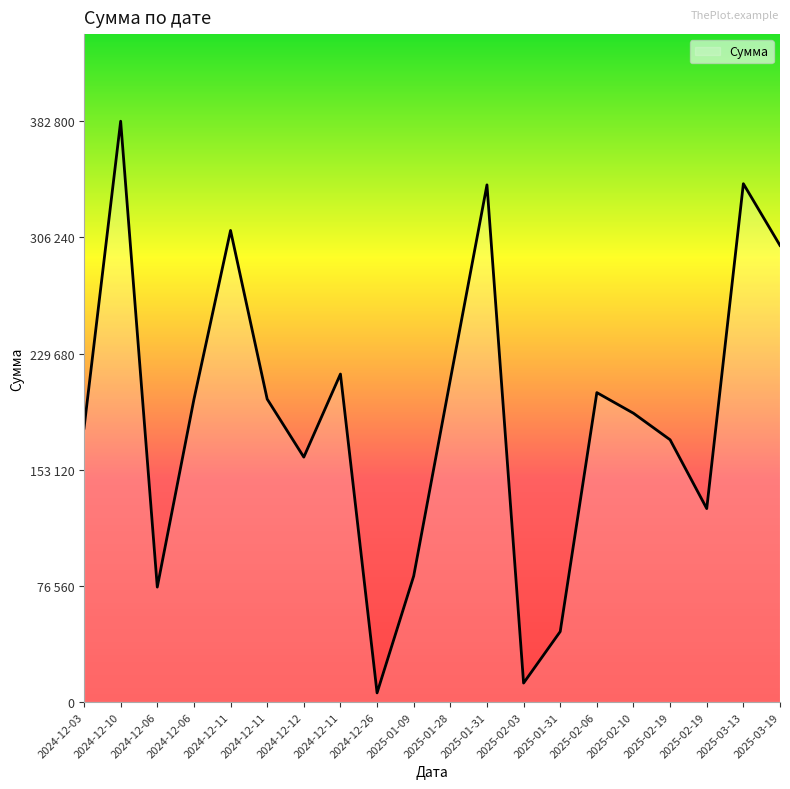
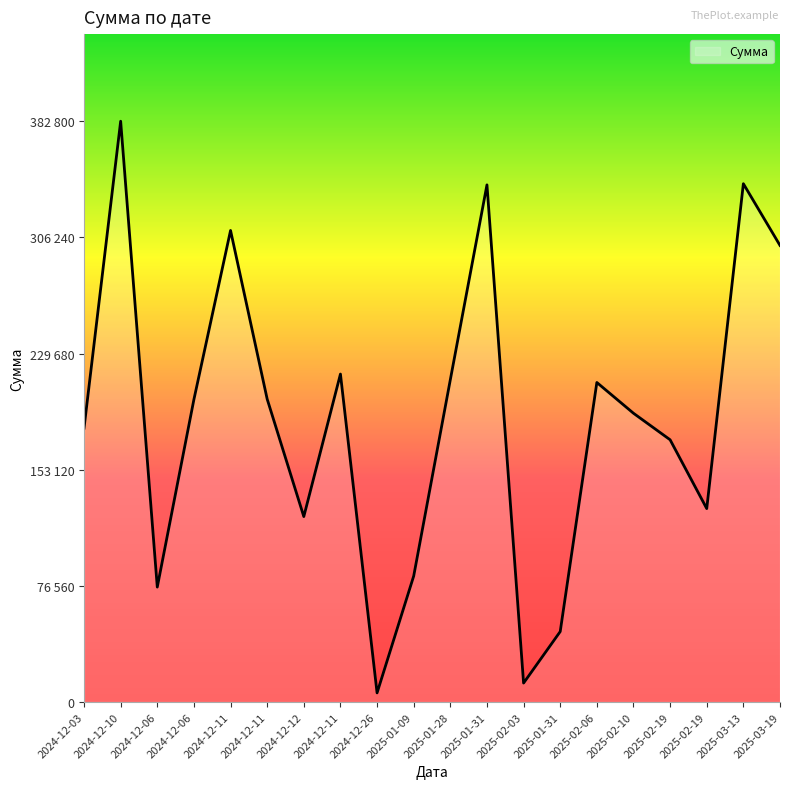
  {
    "2024-12-03": 181000,
    "2024-12-10": 383000,
-   "2024-12-12": 161000,
+   "2024-12-12": 122000,
    "2024-12-26": 6000,
    "2025-01-09": 83000,
    "2025-01-28": 212000,
    "2025-02-03": 12000,
-   "2025-02-06": 204000,
+   "2025-02-06": 211000,
    "2025-02-10": 190000,
    "2025-03-13": 342000,
    "2025-03-19": 301000
  }
